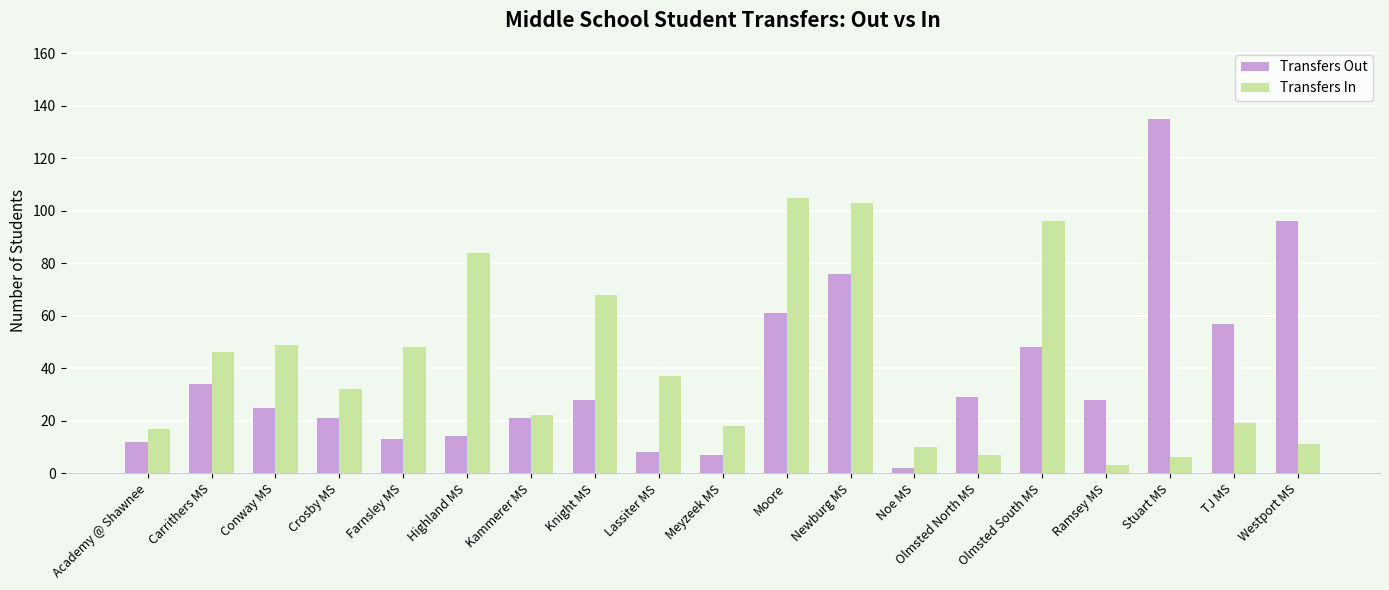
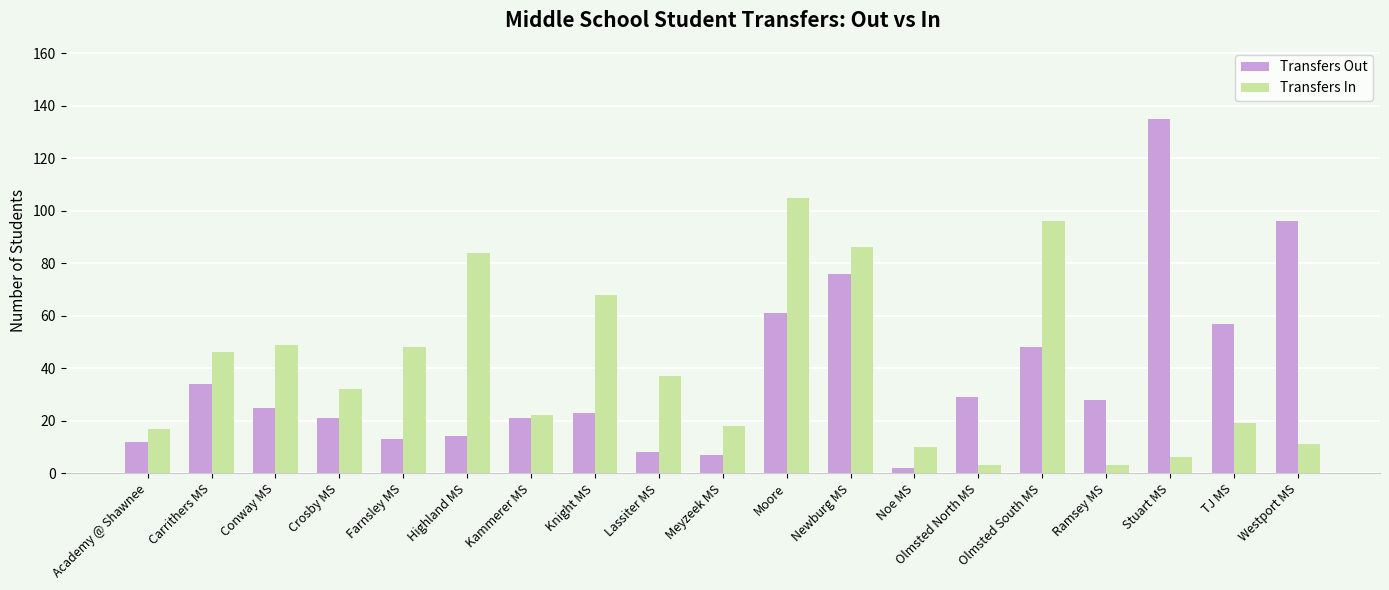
  {
    "Transfers Out": {
      "Academy @ Shawnee": 12,
      "Carrithers MS": 34,
      "Conway MS": 25,
      "Crosby MS": 21,
      "Farnsley MS": 13,
      "Highland MS": 14,
      "Kammerer MS": 21,
-     "Knight MS": 28,
+     "Knight MS": 23,
      "Lassiter MS": 8,
      "Meyzeek MS": 7,
      "Moore": 61,
      "Newburg MS": 76,
      "Noe MS": 2,
      "Olmsted North MS": 29,
      "Olmsted South MS": 48,
      "Ramsey MS": 28,
      "Stuart MS": 135,
      "TJ MS": 57,
      "Westport MS": 96
    },
    "Transfers In": {
      "Academy @ Shawnee": 17,
      "Carrithers MS": 46,
      "Conway MS": 49,
      "Crosby MS": 32,
      "Farnsley MS": 48,
      "Highland MS": 84,
      "Kammerer MS": 22,
      "Knight MS": 68,
      "Lassiter MS": 37,
      "Meyzeek MS": 18,
      "Moore": 105,
-     "Newburg MS": 103,
+     "Newburg MS": 86,
      "Noe MS": 10,
-     "Olmsted North MS": 7,
+     "Olmsted North MS": 3,
      "Olmsted South MS": 96,
      "Ramsey MS": 3,
      "Stuart MS": 6,
      "TJ MS": 19,
      "Westport MS": 11
    }
  }
